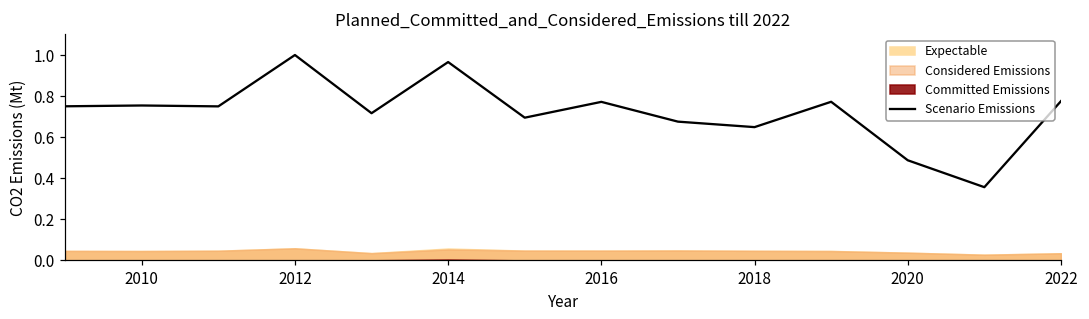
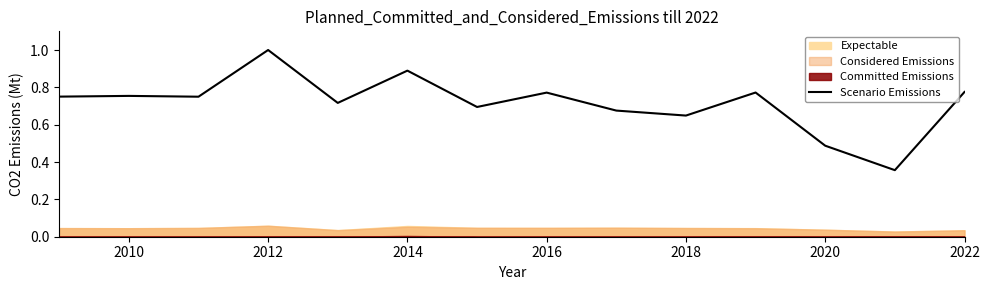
  {
    "Scenario Emissions": {
      "2010": 0.75,
      "2012": 1.00,
-     "2014": 0.97,
+     "2014": 0.89,
      "2016": 0.77,
      "2018": 0.65,
      "2020": 0.49,
      "2022": 0.78
    },
    "Committed Emissions": {
      "2010": 0.00,
      "2016": 0.00,
      "2018": 0.00,
      "2020": 0.00,
      "2022": 0.00
    }
  }
